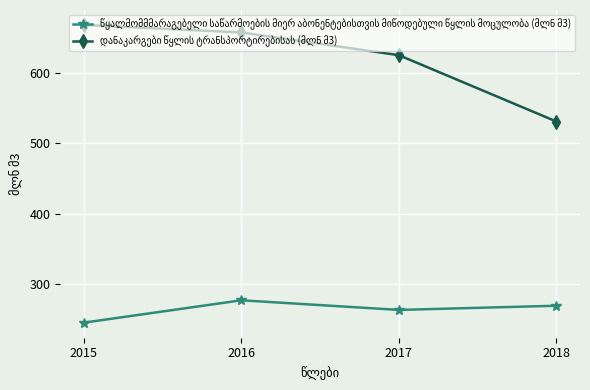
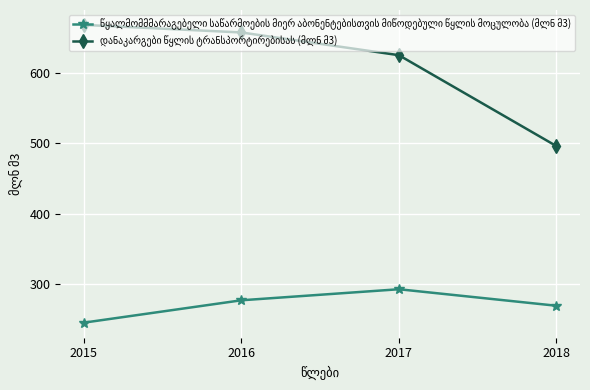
  {
    "წყალმომმმარაგებელი საწარმოების მიერ აბონენტებისთვის მიწოდებული წყლის მოცულობა (მლნ მ3)": {
      "2015": 240,
      "2016": 280,
-     "2017": 260,
+     "2017": 290,
      "2018": 270
    },
    "დანაკარგები წყლის ტრანსპორტირებისას (მლნ მ3)": {
      "2017": 630,
-     "2018": 530
+     "2018": 500
    }
  }
